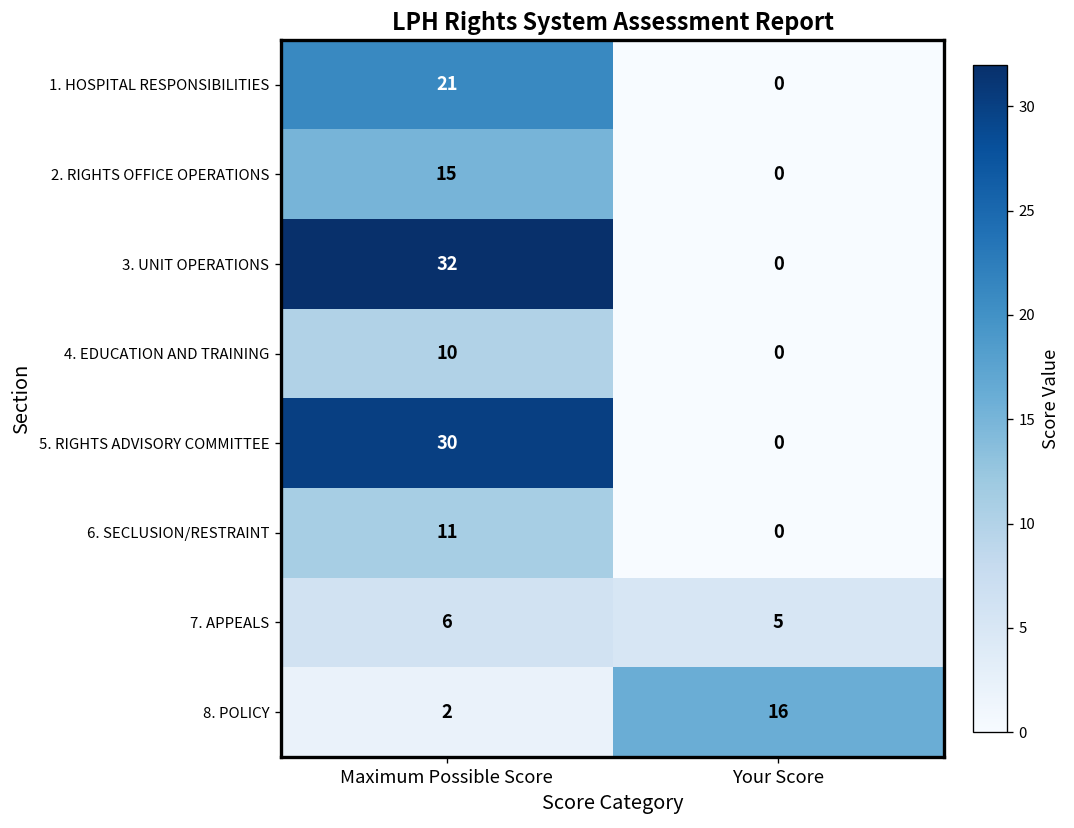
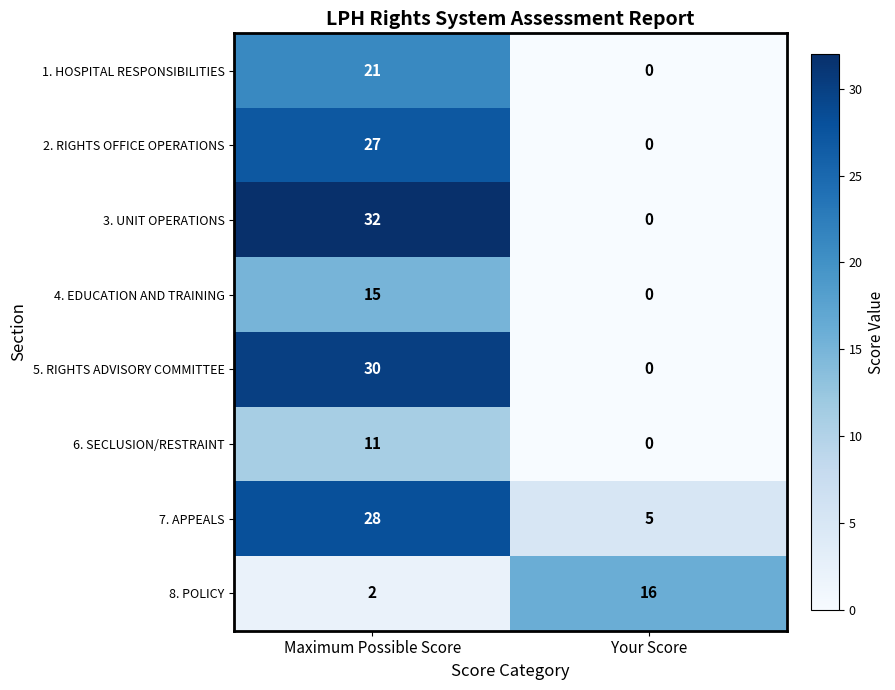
  {
    "1. HOSPITAL RESPONSIBILITIES": {
      "Maximum Possible Score": 21,
      "Your Score": 0
    },
    "2. RIGHTS OFFICE OPERATIONS": {
-     "Maximum Possible Score": 15,
+     "Maximum Possible Score": 27,
      "Your Score": 0
    },
    "3. UNIT OPERATIONS": {
      "Maximum Possible Score": 32,
      "Your Score": 0
    },
    "4. EDUCATION AND TRAINING": {
-     "Maximum Possible Score": 10,
+     "Maximum Possible Score": 15,
      "Your Score": 0
    },
    "5. RIGHTS ADVISORY COMMITTEE": {
      "Maximum Possible Score": 30,
      "Your Score": 0
    },
    "6. SECLUSION/RESTRAINT": {
      "Maximum Possible Score": 11,
      "Your Score": 0
    },
    "7. APPEALS": {
-     "Maximum Possible Score": 6,
+     "Maximum Possible Score": 28,
      "Your Score": 5
    },
    "8. POLICY": {
      "Maximum Possible Score": 2,
      "Your Score": 16
    }
  }
